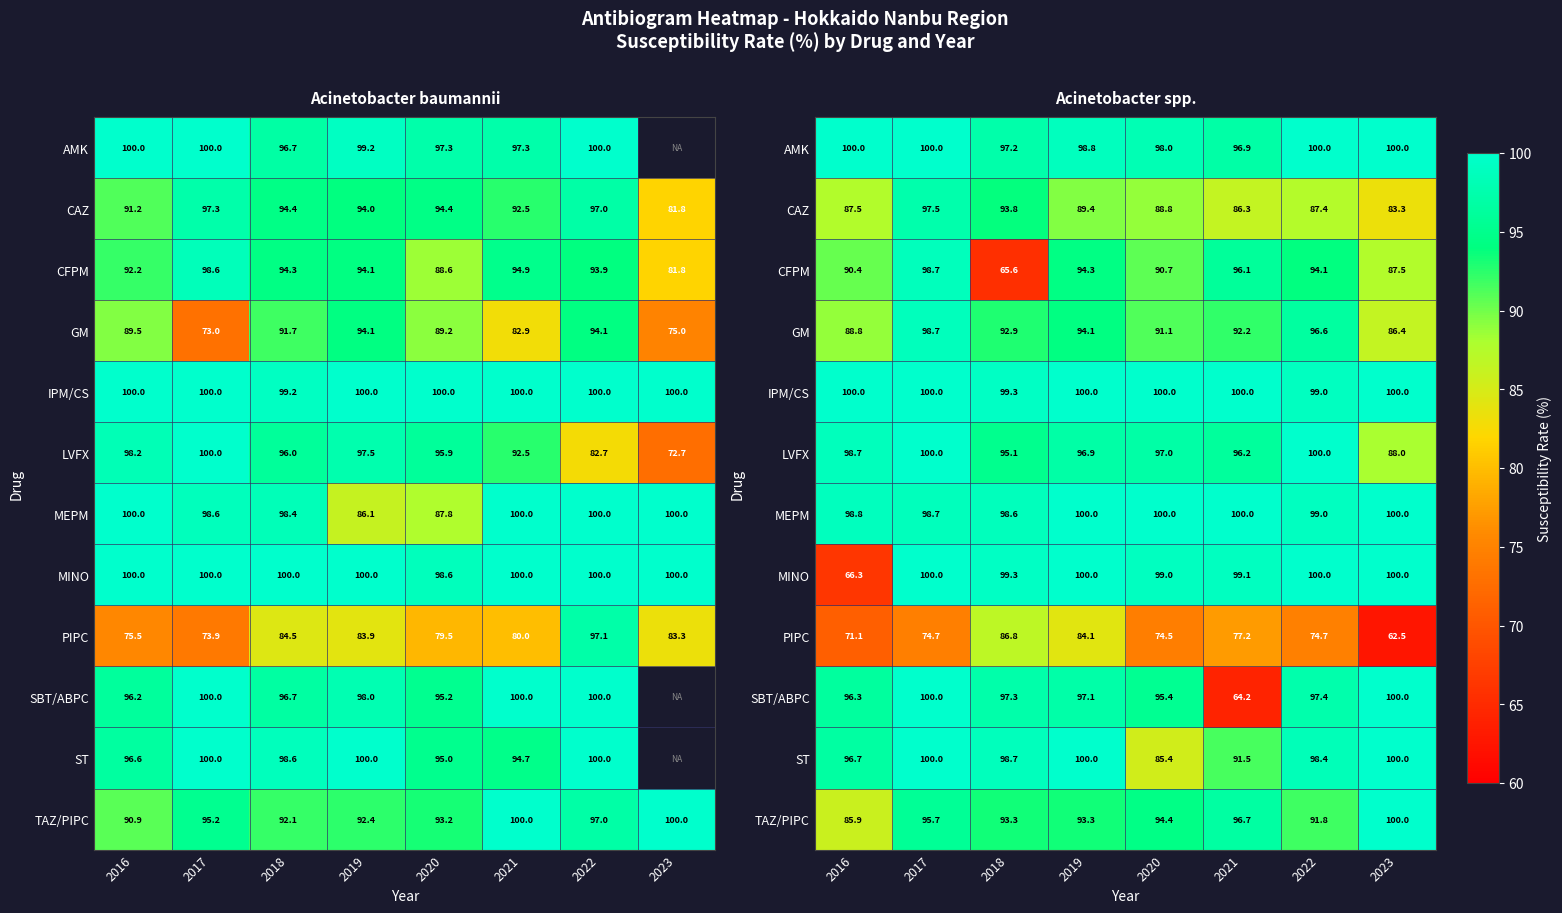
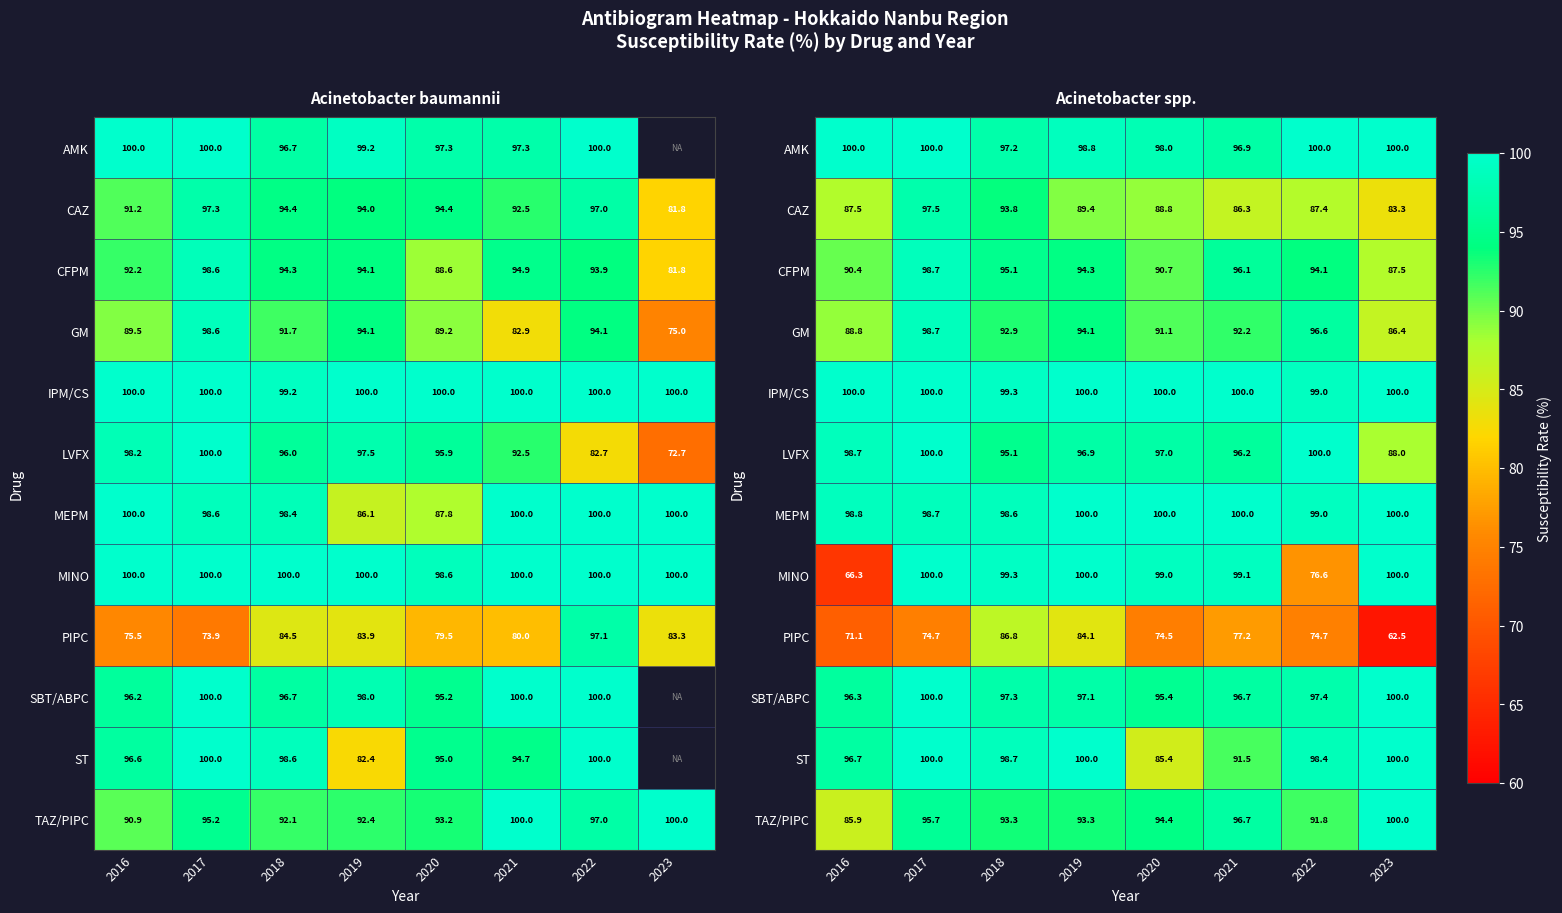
  {
    "Acinetobacter baumannii": {
      "AMK": {
        "2016": 100.0,
        "2017": 100.0,
        "2018": 96.7,
        "2019": 99.2,
        "2020": 97.3,
        "2021": 97.3,
        "2022": 100.0
      },
      "CAZ": {
        "2016": 91.2,
        "2017": 97.3,
        "2018": 94.4,
        "2019": 94.0,
        "2020": 94.4,
        "2021": 92.5,
        "2022": 97.0,
        "2023": 81.8
      },
      "CFPM": {
        "2016": 92.2,
        "2017": 98.6,
        "2018": 94.3,
        "2019": 94.1,
        "2020": 88.6,
        "2021": 94.9,
        "2022": 93.9,
        "2023": 81.8
      },
      "GM": {
        "2016": 89.5,
-       "2017": 73.0,
+       "2017": 98.6,
        "2018": 91.7,
        "2019": 94.1,
        "2020": 89.2,
        "2021": 82.9,
        "2022": 94.1,
        "2023": 75.0
      },
      "IPM/CS": {
        "2016": 100.0,
        "2017": 100.0,
        "2018": 99.2,
        "2019": 100.0,
        "2020": 100.0,
        "2021": 100.0,
        "2022": 100.0,
        "2023": 100.0
      },
      "LVFX": {
        "2016": 98.2,
        "2017": 100.0,
        "2018": 96.0,
        "2019": 97.5,
        "2020": 95.9,
        "2021": 92.5,
        "2022": 82.7,
        "2023": 72.7
      },
      "MEPM": {
        "2016": 100.0,
        "2017": 98.6,
        "2018": 98.4,
        "2019": 86.1,
        "2020": 87.8,
        "2021": 100.0,
        "2022": 100.0,
        "2023": 100.0
      },
      "MINO": {
        "2016": 100.0,
        "2017": 100.0,
        "2018": 100.0,
        "2019": 100.0,
        "2020": 98.6,
        "2021": 100.0,
        "2022": 100.0,
        "2023": 100.0
      },
      "PIPC": {
        "2016": 75.5,
        "2017": 73.9,
        "2018": 84.5,
        "2019": 83.9,
        "2020": 79.5,
        "2021": 80.0,
        "2022": 97.1,
        "2023": 83.3
      },
      "SBT/ABPC": {
        "2016": 96.2,
        "2017": 100.0,
        "2018": 96.7,
        "2019": 98.0,
        "2020": 95.2,
        "2021": 100.0,
        "2022": 100.0
      },
      "ST": {
        "2016": 96.6,
        "2017": 100.0,
        "2018": 98.6,
-       "2019": 100.0,
+       "2019": 82.4,
        "2020": 95.0,
        "2021": 94.7,
        "2022": 100.0
      },
      "TAZ/PIPC": {
        "2016": 90.9,
        "2017": 95.2,
        "2018": 92.1,
        "2019": 92.4,
        "2020": 93.2,
        "2021": 100.0,
        "2022": 97.0,
        "2023": 100.0
      }
    },
    "Acinetobacter spp.": {
      "AMK": {
        "2016": 100.0,
        "2017": 100.0,
        "2018": 97.2,
        "2019": 98.8,
        "2020": 98.0,
        "2021": 96.9,
        "2022": 100.0,
        "2023": 100.0
      },
      "CAZ": {
        "2016": 87.5,
        "2017": 97.5,
        "2018": 93.8,
        "2019": 89.4,
        "2020": 88.8,
        "2021": 86.3,
        "2022": 87.4,
        "2023": 83.3
      },
      "CFPM": {
        "2016": 90.4,
        "2017": 98.7,
-       "2018": 65.6,
+       "2018": 95.1,
        "2019": 94.3,
        "2020": 90.7,
        "2021": 96.1,
        "2022": 94.1,
        "2023": 87.5
      },
      "GM": {
        "2016": 88.8,
        "2017": 98.7,
        "2018": 92.9,
        "2019": 94.1,
        "2020": 91.1,
        "2021": 92.2,
        "2022": 96.6,
        "2023": 86.4
      },
      "IPM/CS": {
        "2016": 100.0,
        "2017": 100.0,
        "2018": 99.3,
        "2019": 100.0,
        "2020": 100.0,
        "2021": 100.0,
        "2022": 99.0,
        "2023": 100.0
      },
      "LVFX": {
        "2016": 98.7,
        "2017": 100.0,
        "2018": 95.1,
        "2019": 96.9,
        "2020": 97.0,
        "2021": 96.2,
        "2022": 100.0,
        "2023": 88.0
      },
      "MEPM": {
        "2016": 98.8,
        "2017": 98.7,
        "2018": 98.6,
        "2019": 100.0,
        "2020": 100.0,
        "2021": 100.0,
        "2022": 99.0,
        "2023": 100.0
      },
      "MINO": {
        "2016": 66.3,
        "2017": 100.0,
        "2018": 99.3,
        "2019": 100.0,
        "2020": 99.0,
        "2021": 99.1,
-       "2022": 100.0,
+       "2022": 76.6,
        "2023": 100.0
      },
      "PIPC": {
        "2016": 71.1,
        "2017": 74.7,
        "2018": 86.8,
        "2019": 84.1,
        "2020": 74.5,
        "2021": 77.2,
        "2022": 74.7,
        "2023": 62.5
      },
      "SBT/ABPC": {
        "2016": 96.3,
        "2017": 100.0,
        "2018": 97.3,
        "2019": 97.1,
        "2020": 95.4,
-       "2021": 64.2,
+       "2021": 96.7,
        "2022": 97.4,
        "2023": 100.0
      },
      "ST": {
        "2016": 96.7,
        "2017": 100.0,
        "2018": 98.7,
        "2019": 100.0,
        "2020": 85.4,
        "2021": 91.5,
        "2022": 98.4,
        "2023": 100.0
      },
      "TAZ/PIPC": {
        "2016": 85.9,
        "2017": 95.7,
        "2018": 93.3,
        "2019": 93.3,
        "2020": 94.4,
        "2021": 96.7,
        "2022": 91.8,
        "2023": 100.0
      }
    }
  }
